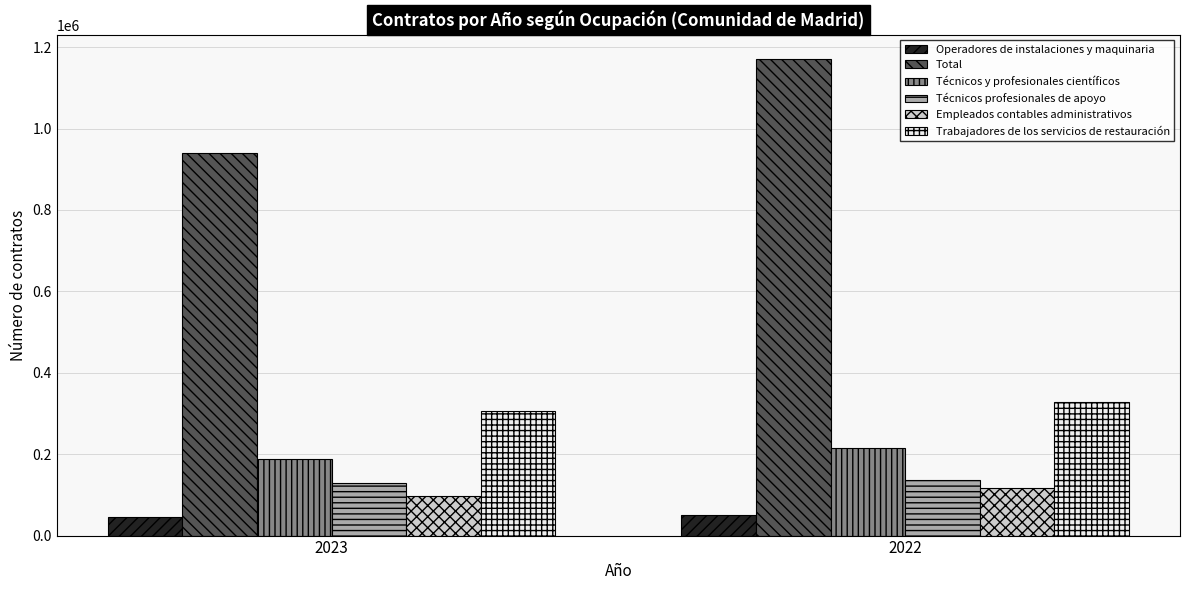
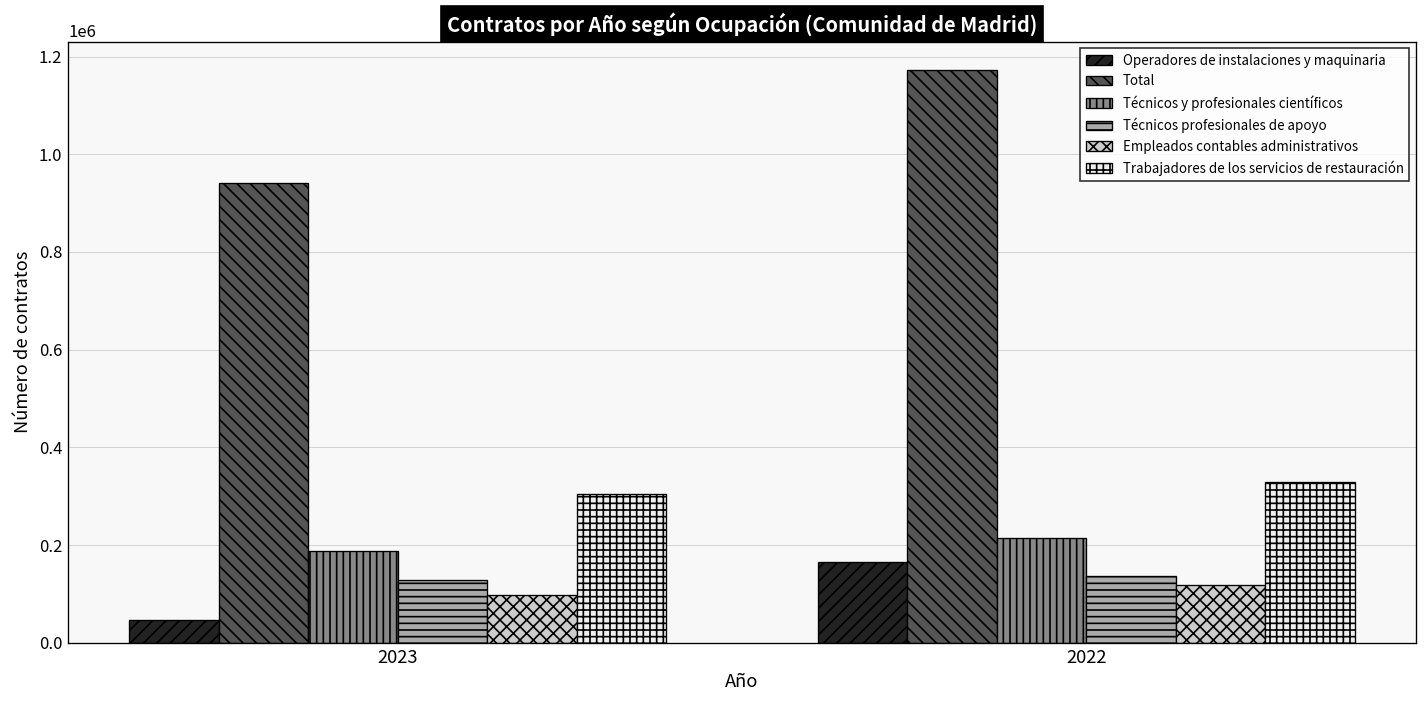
  {
    "Operadores de instalaciones y maquinaria": {
      "2023": 50000,
-     "2022": 50000
+     "2022": 160000
    },
    "Total": {
      "2023": 940000,
      "2022": 1170000
    }
  }
